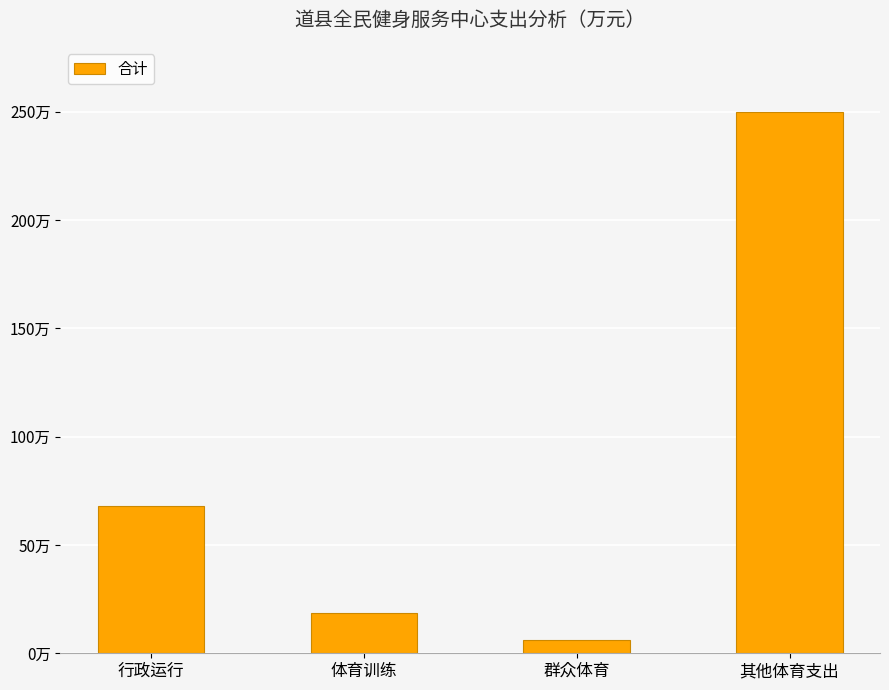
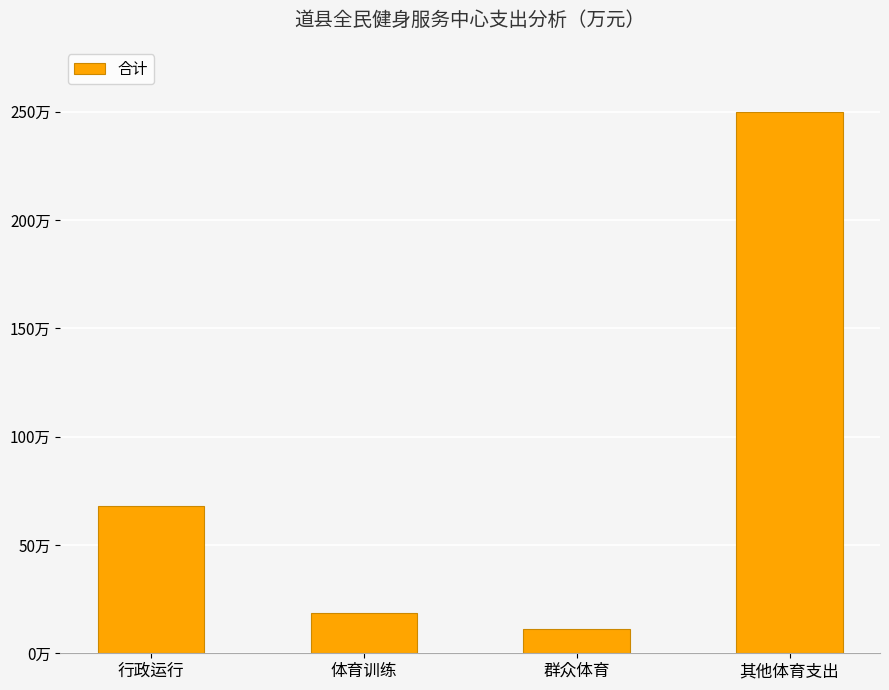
  {
    "行政运行": "68万",
    "体育训练": "19万",
-   "群众体育": "6万",
+   "群众体育": "11万",
    "其他体育支出": "250万"
  }
